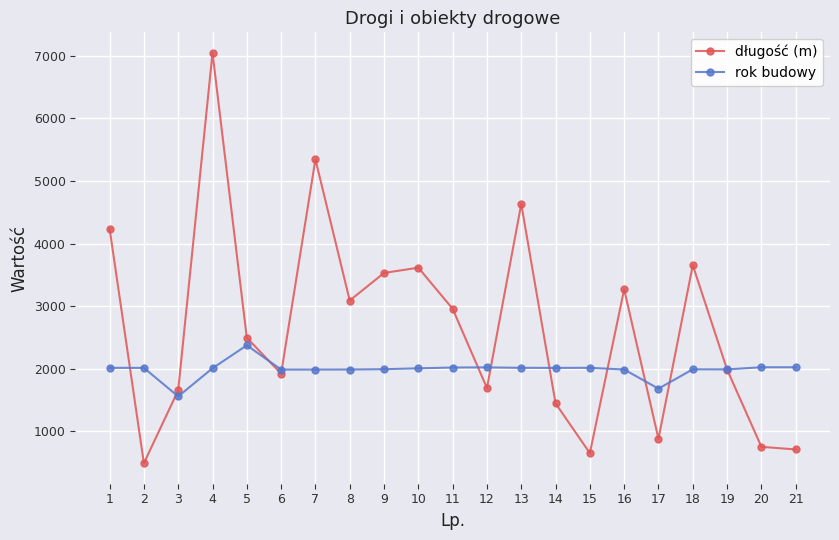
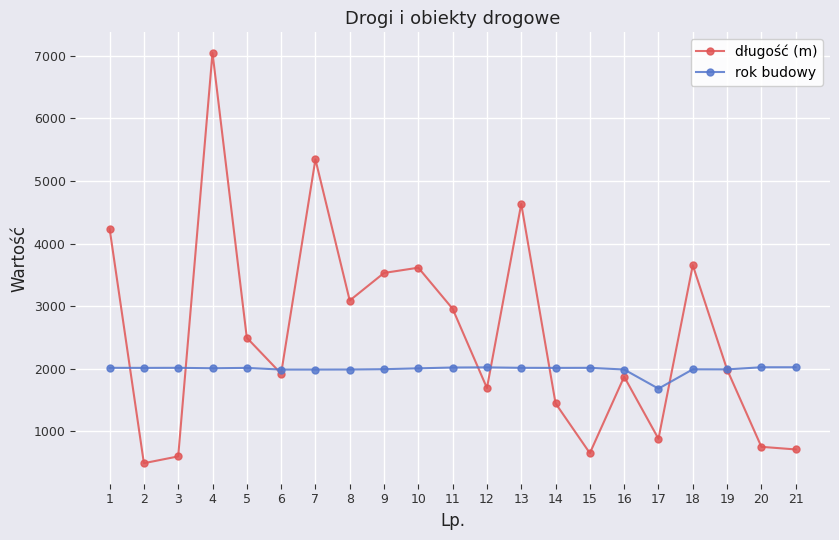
  {
    "długość (m)": {
      "1": 4200,
      "2": 500,
-     "3": 1700,
+     "3": 600,
      "4": 7000,
      "5": 2500,
      "6": 1900,
      "7": 5300,
      "8": 3100,
      "9": 3500,
      "10": 3600,
      "11": 3000,
      "12": 1700,
      "13": 4600,
      "14": 1400,
      "15": 600,
-     "16": 3300,
+     "16": 1900,
      "17": 900,
      "18": 3700,
      "20": 800,
      "21": 700
    },
    "rok budowy": {
      "1": 2000,
      "2": 2000,
-     "3": 1600,
+     "3": 2000,
      "4": 2000,
-     "5": 2400,
+     "5": 2000,
      "6": 2000,
      "7": 2000,
      "8": 2000,
      "9": 2000,
      "10": 2000,
      "11": 2000,
      "12": 2000,
      "13": 2000,
      "14": 2000,
      "15": 2000,
      "16": 2000,
      "17": 1700,
      "18": 2000,
      "20": 2000,
      "21": 2000
    }
  }
